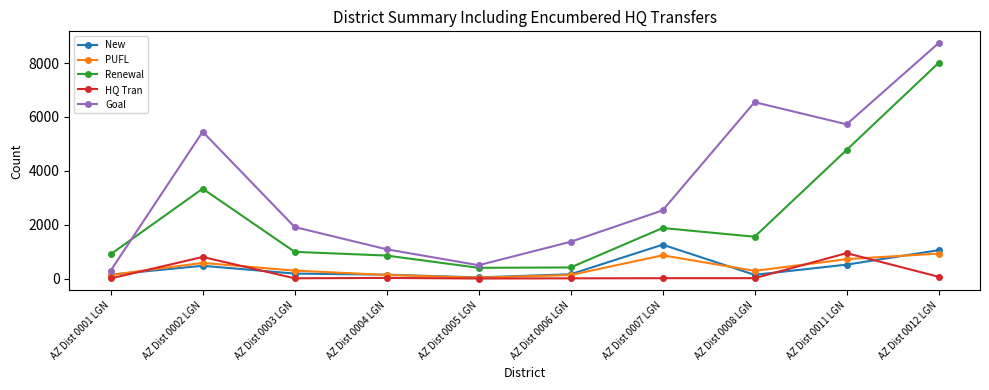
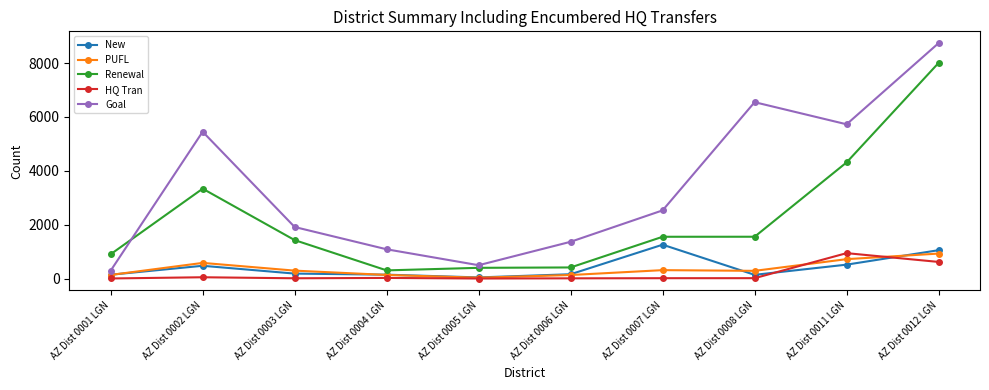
  {
    "New": {
      "AZ Dist 0002 LGN": 500,
      "AZ Dist 0003 LGN": 200,
      "AZ Dist 0007 LGN": 1300,
      "AZ Dist 0008 LGN": 100,
      "AZ Dist 0011 LGN": 500,
      "AZ Dist 0012 LGN": 1100
    },
    "PUFL": {
      "AZ Dist 0002 LGN": 600,
      "AZ Dist 0003 LGN": 300,
-     "AZ Dist 0007 LGN": 900,
+     "AZ Dist 0007 LGN": 300,
      "AZ Dist 0008 LGN": 300,
      "AZ Dist 0011 LGN": 700,
      "AZ Dist 0012 LGN": 900
    },
    "Renewal": {
      "AZ Dist 0001 LGN": 900,
      "AZ Dist 0002 LGN": 3300,
-     "AZ Dist 0003 LGN": 1000,
-     "AZ Dist 0004 LGN": 900,
+     "AZ Dist 0003 LGN": 1400,
+     "AZ Dist 0004 LGN": 300,
      "AZ Dist 0005 LGN": 400,
      "AZ Dist 0006 LGN": 400,
-     "AZ Dist 0007 LGN": 1900,
+     "AZ Dist 0007 LGN": 1600,
      "AZ Dist 0008 LGN": 1600,
-     "AZ Dist 0011 LGN": 4800,
+     "AZ Dist 0011 LGN": 4300,
      "AZ Dist 0012 LGN": 8000
    },
    "HQ Tran": {
      "AZ Dist 0001 LGN": 0,
-     "AZ Dist 0002 LGN": 800,
+     "AZ Dist 0002 LGN": 100,
      "AZ Dist 0003 LGN": 0,
      "AZ Dist 0004 LGN": 0,
      "AZ Dist 0006 LGN": 0,
      "AZ Dist 0007 LGN": 0,
      "AZ Dist 0008 LGN": 0,
      "AZ Dist 0011 LGN": 900,
-     "AZ Dist 0012 LGN": 100
+     "AZ Dist 0012 LGN": 600
    },
    "Goal": {
      "AZ Dist 0001 LGN": 300,
      "AZ Dist 0002 LGN": 5500,
      "AZ Dist 0003 LGN": 1900,
      "AZ Dist 0004 LGN": 1100,
      "AZ Dist 0005 LGN": 500,
      "AZ Dist 0006 LGN": 1400,
      "AZ Dist 0007 LGN": 2500,
      "AZ Dist 0008 LGN": 6600,
      "AZ Dist 0011 LGN": 5700,
      "AZ Dist 0012 LGN": 8700
    }
  }
